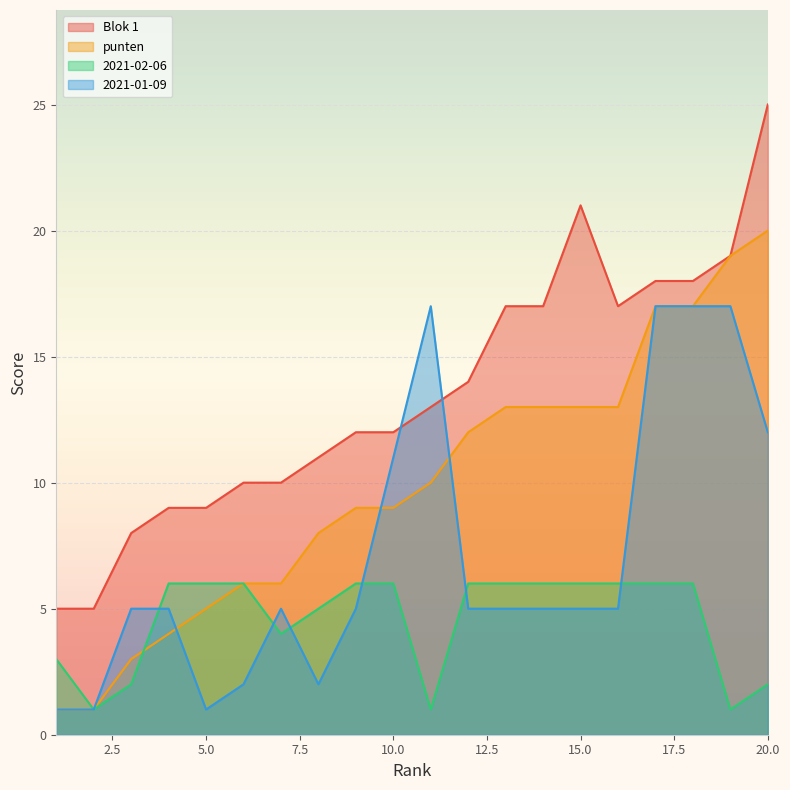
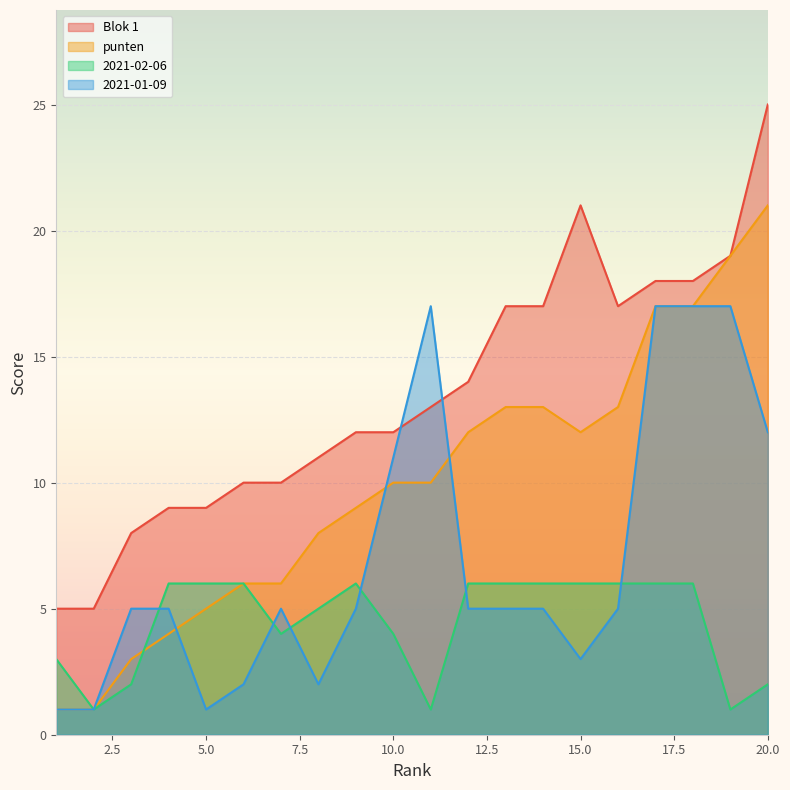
  {
    "Blok 1": {
      "5.0": 9,
      "10.0": 12,
      "15.0": 21,
      "20.0": 25
    },
    "punten": {
      "5.0": 5,
-     "10.0": 9,
-     "15.0": 13,
-     "20.0": 20
+     "10.0": 10,
+     "15.0": 12,
+     "20.0": 21
    },
    "2021-02-06": {
      "5.0": 6,
-     "10.0": 6,
+     "10.0": 4,
      "15.0": 6,
      "20.0": 2
    },
    "2021-01-09": {
      "5.0": 1,
      "10.0": 11,
-     "15.0": 5,
+     "15.0": 3,
      "20.0": 12
    }
  }
